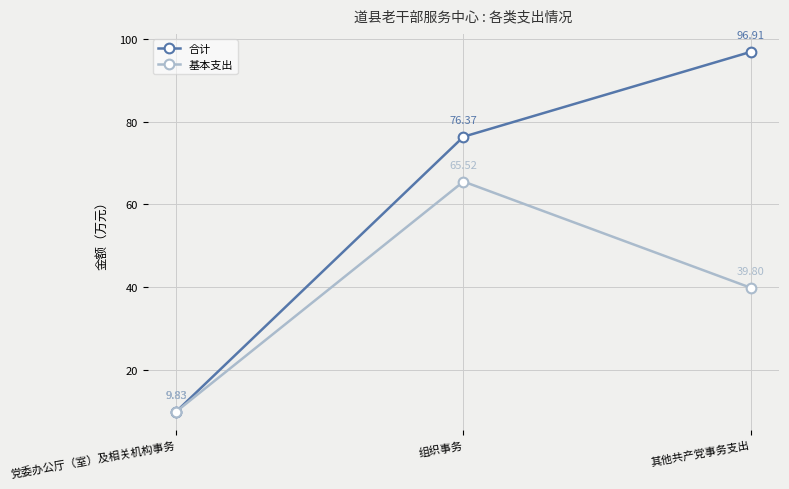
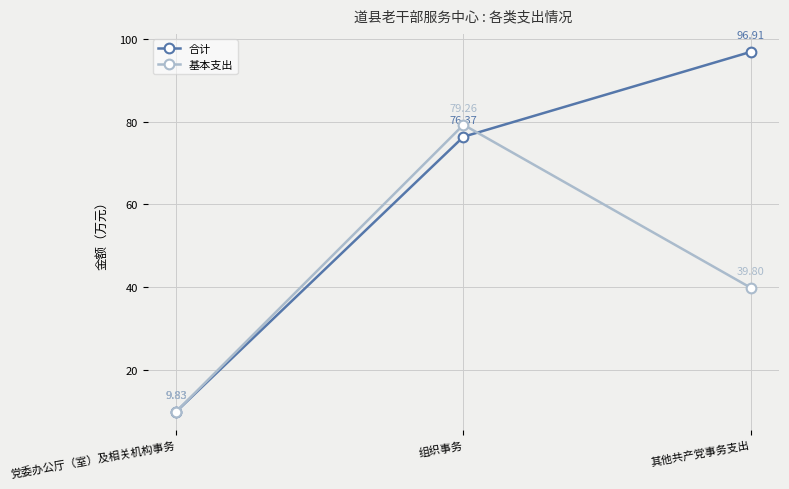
  {
    "合计": {
      "其他共产党事务支出": 96.91
    },
    "基本支出": {
-     "组织事务": 65.52,
+     "组织事务": 79.26,
      "其他共产党事务支出": 39.80
    }
  }
